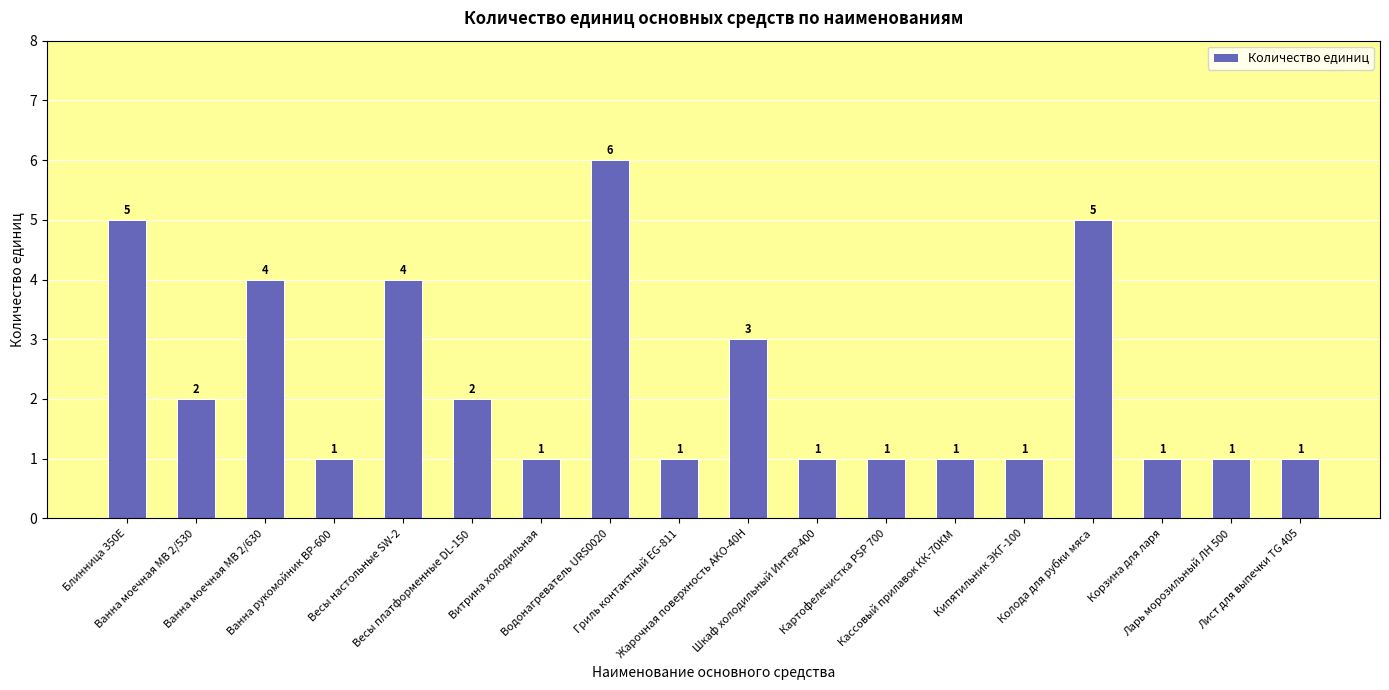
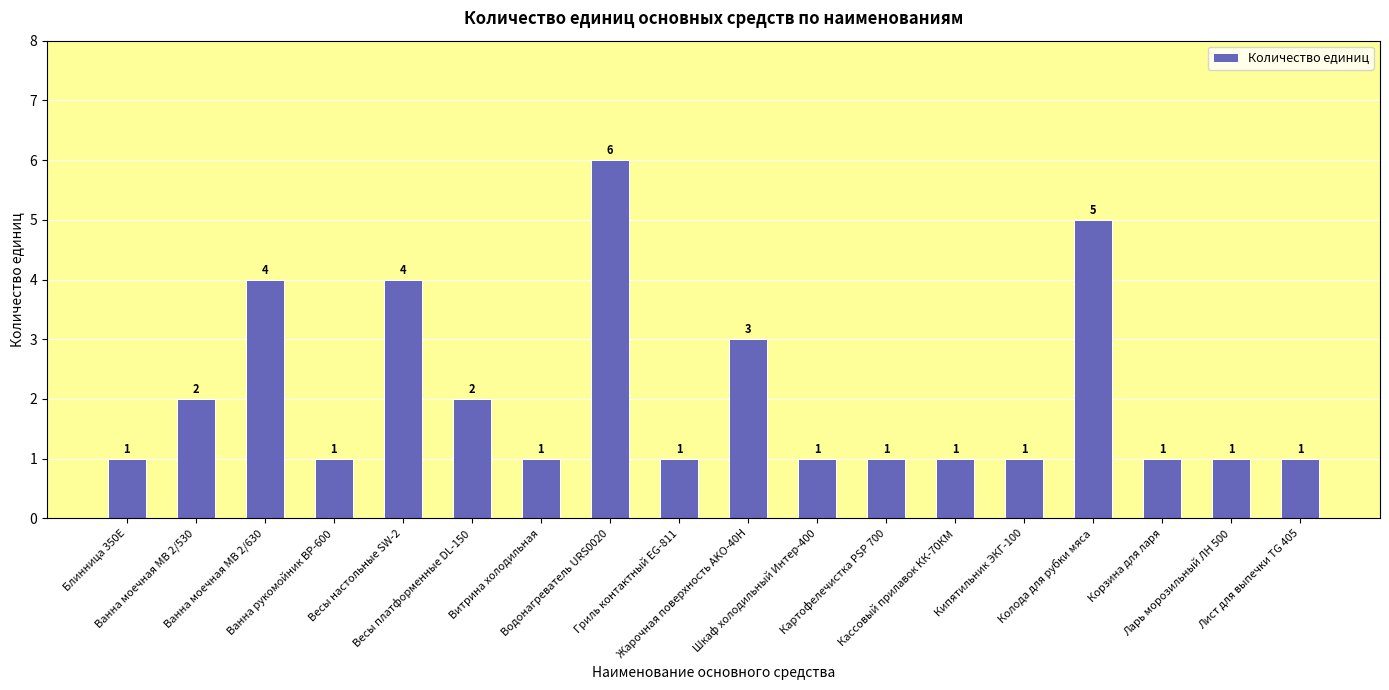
  {
-   "Блинница 350Е": 5,
+   "Блинница 350Е": 1,
    "Ванна моечная МВ 2/530": 2,
    "Ванна моечная МВ 2/630": 4,
    "Ванна рукомойник ВР-600": 1,
    "Весы настольные SW-2": 4,
    "Весы платформенные DL-150": 2,
    "Витрина холодильная": 1,
    "Водонагреватель URS0020": 6,
    "Гриль контактный EG-811": 1,
    "Жарочная поверхность AKO-40H": 3,
    "Шкаф холодильный Интер-400": 1,
    "Картофелечистка PSP 700": 1,
    "Кассовый прилавок КК-70КМ": 1,
    "Кипятильник ЭКГ-100": 1,
    "Колода для рубки мяса": 5,
    "Корзина для ларя": 1,
    "Ларь морозильный ЛН 500": 1,
    "Лист для выпечки TG 405": 1
  }
